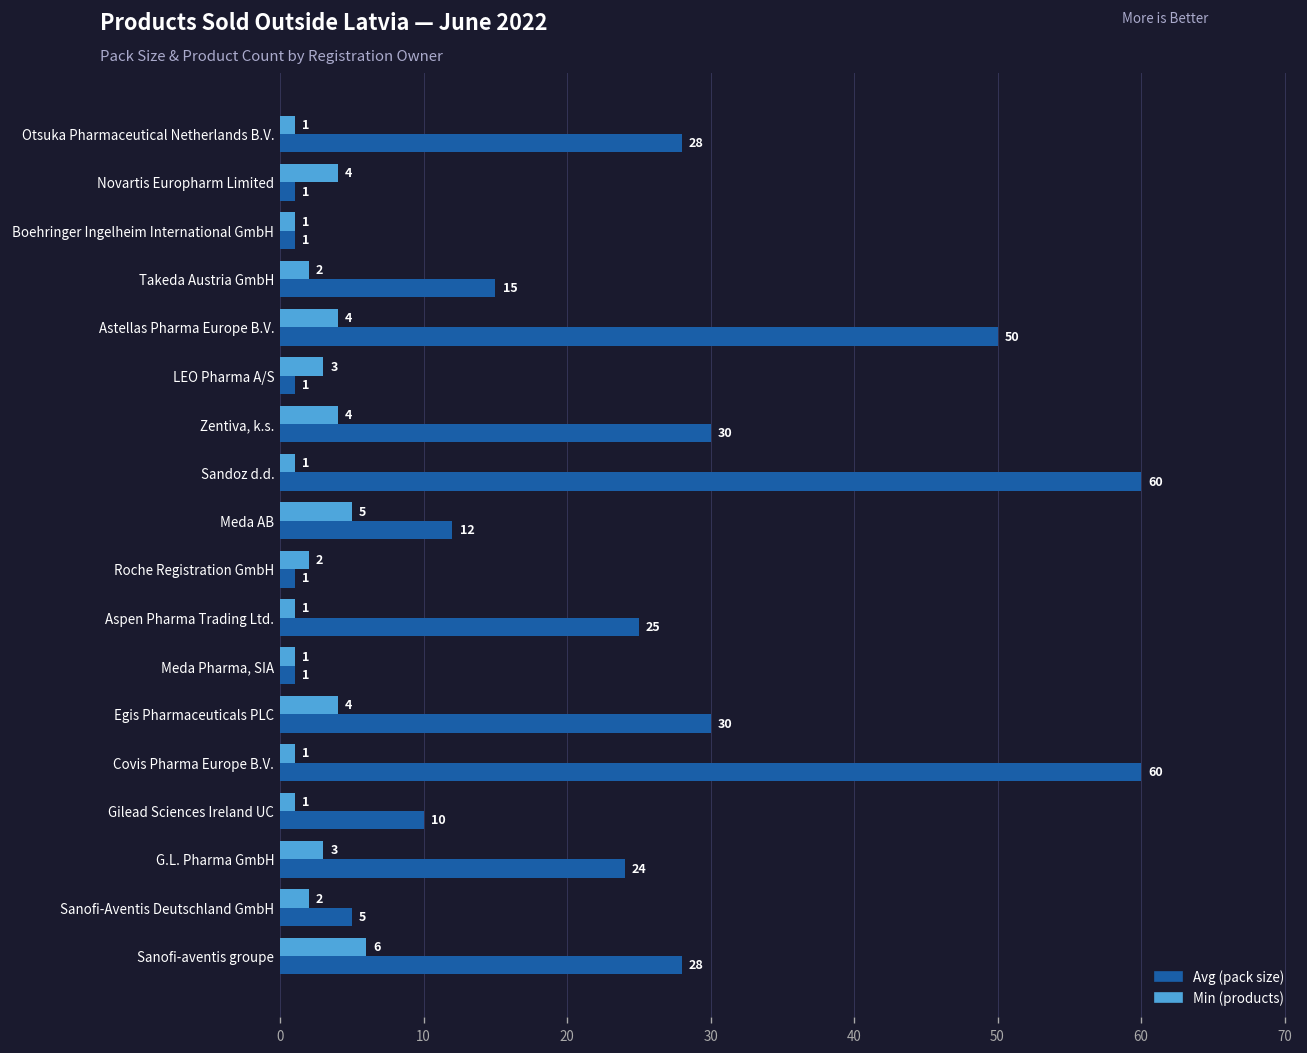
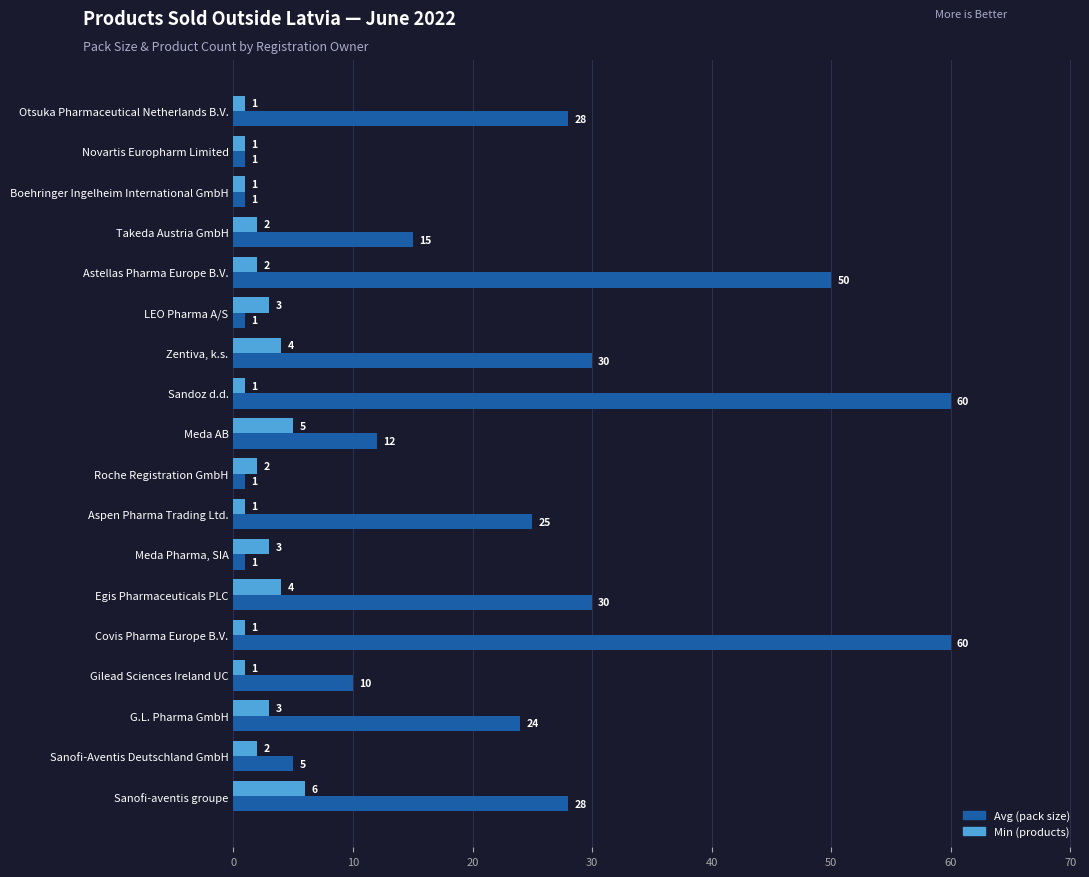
  {
    "Avg (pack size)": {
      "Otsuka Pharmaceutical Netherlands B.V.": 28,
      "Novartis Europharm Limited": 1,
      "Boehringer Ingelheim International GmbH": 1,
      "Takeda Austria GmbH": 15,
      "Astellas Pharma Europe B.V.": 50,
      "LEO Pharma A/S": 1,
      "Zentiva, k.s.": 30,
      "Sandoz d.d.": 60,
      "Meda AB": 12,
      "Roche Registration GmbH": 1,
      "Aspen Pharma Trading Ltd.": 25,
      "Meda Pharma, SIA": 1,
      "Egis Pharmaceuticals PLC": 30,
      "Covis Pharma Europe B.V.": 60,
      "Gilead Sciences Ireland UC": 10,
      "G.L. Pharma GmbH": 24,
      "Sanofi-Aventis Deutschland GmbH": 5,
      "Sanofi-aventis groupe": 28
    },
    "Min (products)": {
      "Otsuka Pharmaceutical Netherlands B.V.": 1,
-     "Novartis Europharm Limited": 4,
+     "Novartis Europharm Limited": 1,
      "Boehringer Ingelheim International GmbH": 1,
      "Takeda Austria GmbH": 2,
-     "Astellas Pharma Europe B.V.": 4,
+     "Astellas Pharma Europe B.V.": 2,
      "LEO Pharma A/S": 3,
      "Zentiva, k.s.": 4,
      "Sandoz d.d.": 1,
      "Meda AB": 5,
      "Roche Registration GmbH": 2,
      "Aspen Pharma Trading Ltd.": 1,
-     "Meda Pharma, SIA": 1,
+     "Meda Pharma, SIA": 3,
      "Egis Pharmaceuticals PLC": 4,
      "Covis Pharma Europe B.V.": 1,
      "Gilead Sciences Ireland UC": 1,
      "G.L. Pharma GmbH": 3,
      "Sanofi-Aventis Deutschland GmbH": 2,
      "Sanofi-aventis groupe": 6
    }
  }
